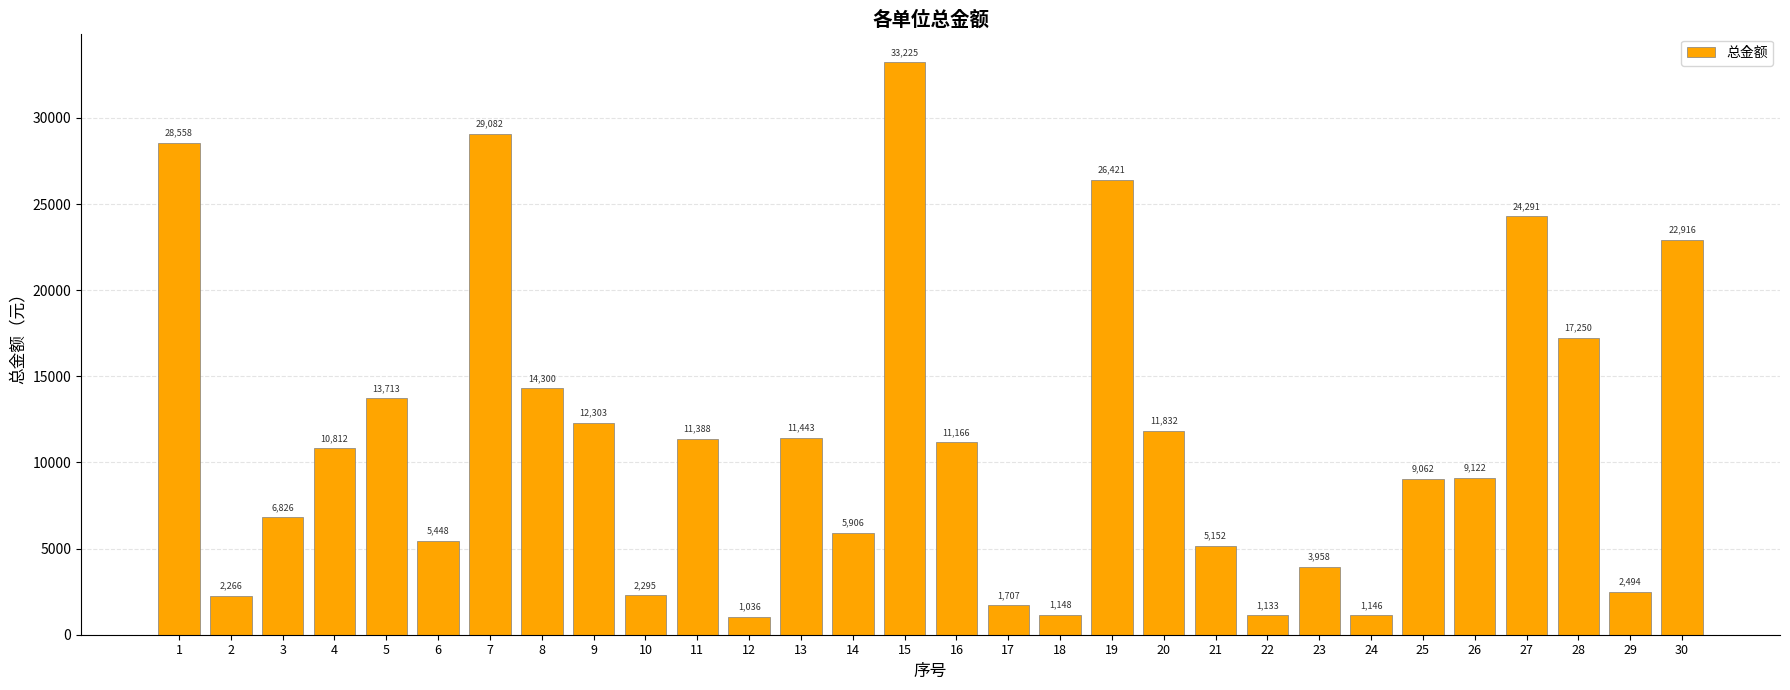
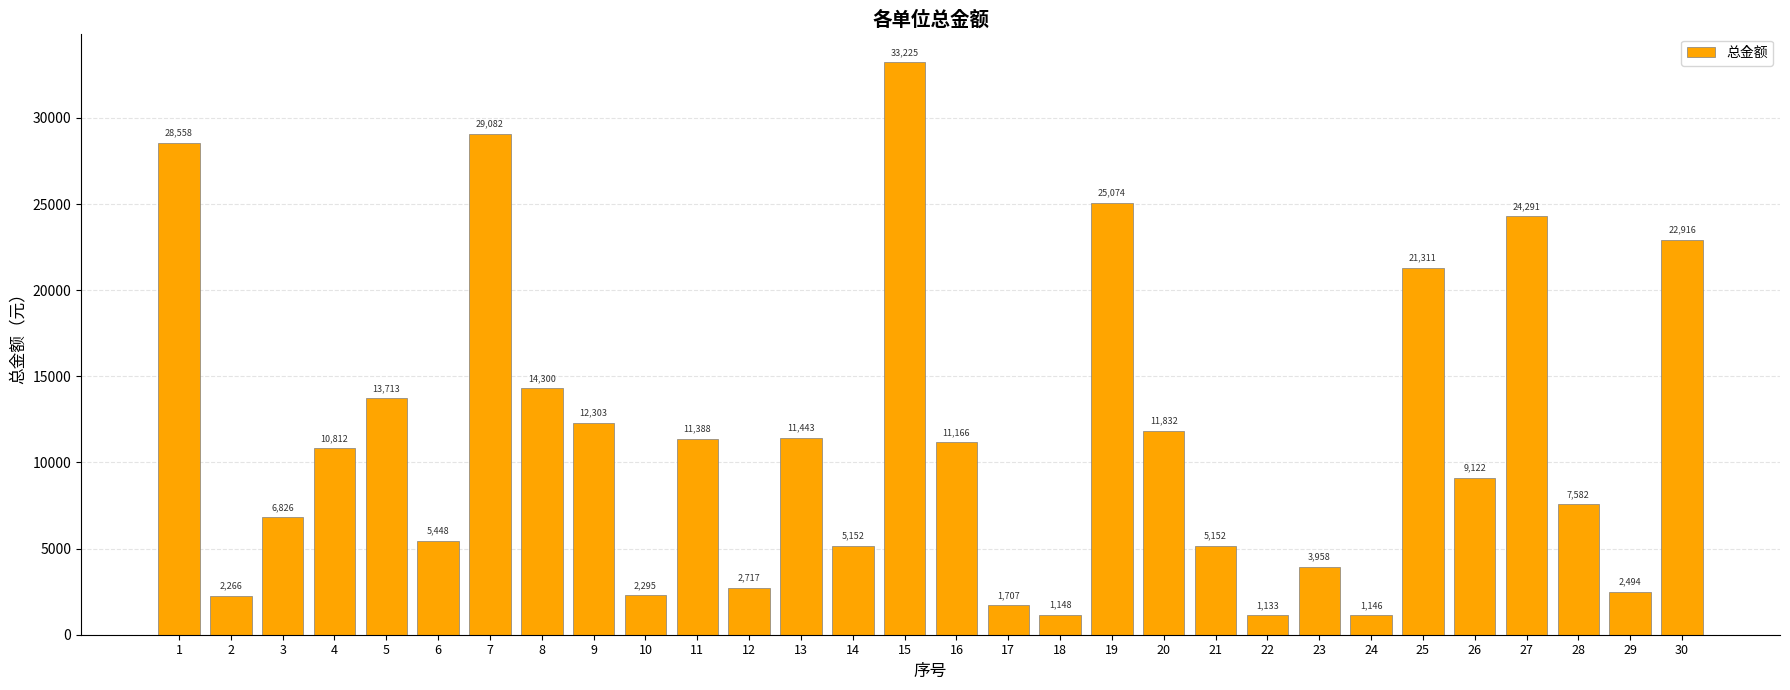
  {
    "1": "28,558",
    "2": "2,266",
    "3": "6,826",
    "4": "10,812",
    "5": "13,713",
    "6": "5,448",
    "7": "29,082",
    "8": "14,300",
    "9": "12,303",
    "10": "2,295",
    "11": "11,388",
-   "12": "1,036",
+   "12": "2,717",
    "13": "11,443",
-   "14": "5,906",
+   "14": "5,152",
    "15": "33,225",
    "16": "11,166",
    "17": "1,707",
    "18": "1,148",
-   "19": "26,421",
+   "19": "25,074",
    "20": "11,832",
    "21": "5,152",
    "22": "1,133",
    "23": "3,958",
    "24": "1,146",
-   "25": "9,062",
+   "25": "21,311",
    "26": "9,122",
    "27": "24,291",
-   "28": "17,250",
+   "28": "7,582",
    "29": "2,494",
    "30": "22,916"
  }
